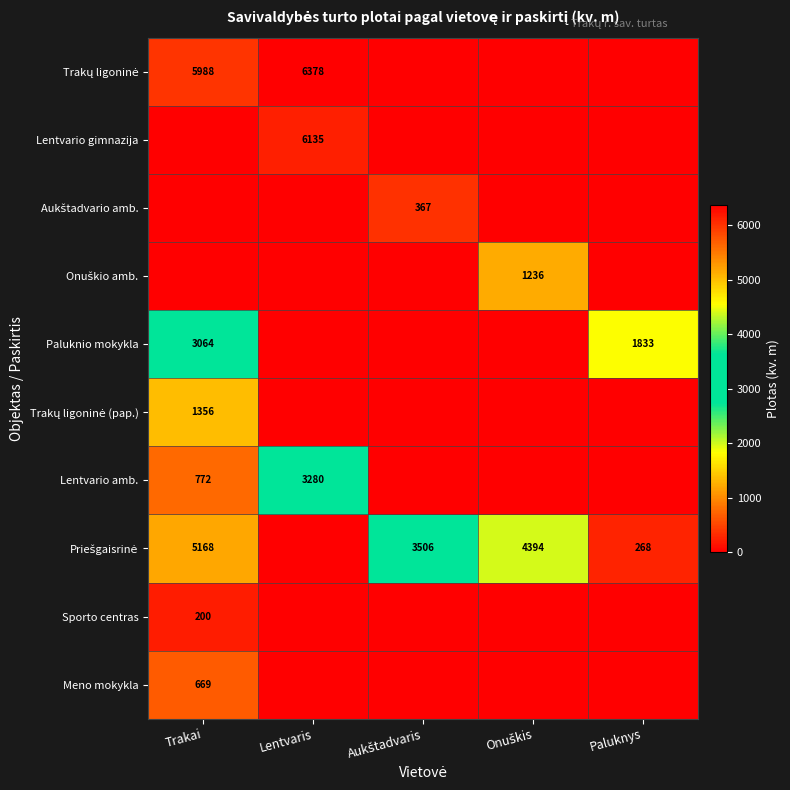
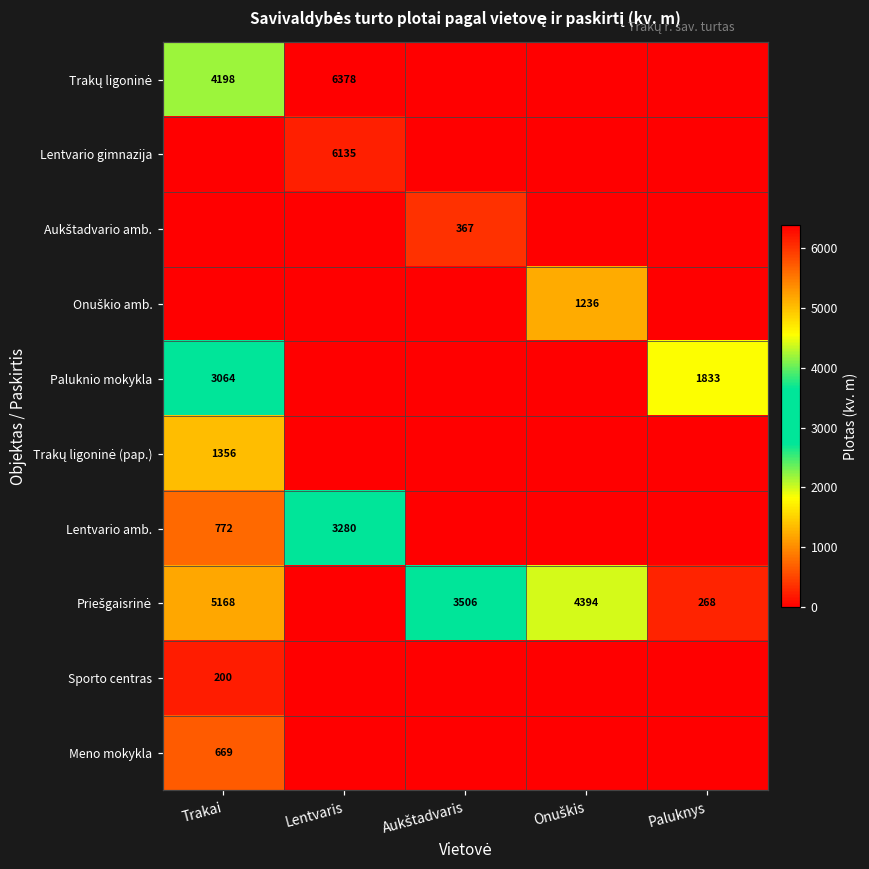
  {
    "Trakų ligoninė": {
-     "Trakai": 5988,
+     "Trakai": 4198,
      "Lentvaris": 6378
    },
    "Lentvario gimnazija": {
      "Lentvaris": 6135
    },
    "Aukštadvario amb.": {
      "Aukštadvaris": 367
    },
    "Onuškio amb.": {
      "Onuškis": 1236
    },
    "Paluknio mokykla": {
      "Trakai": 3064,
      "Paluknys": 1833
    },
    "Trakų ligoninė (pap.)": {
      "Trakai": 1356
    },
    "Lentvario amb.": {
      "Trakai": 772,
      "Lentvaris": 3280
    },
    "Priešgaisrinė": {
      "Trakai": 5168,
      "Aukštadvaris": 3506,
      "Onuškis": 4394,
      "Paluknys": 268
    },
    "Sporto centras": {
      "Trakai": 200
    },
    "Meno mokykla": {
      "Trakai": 669
    }
  }
